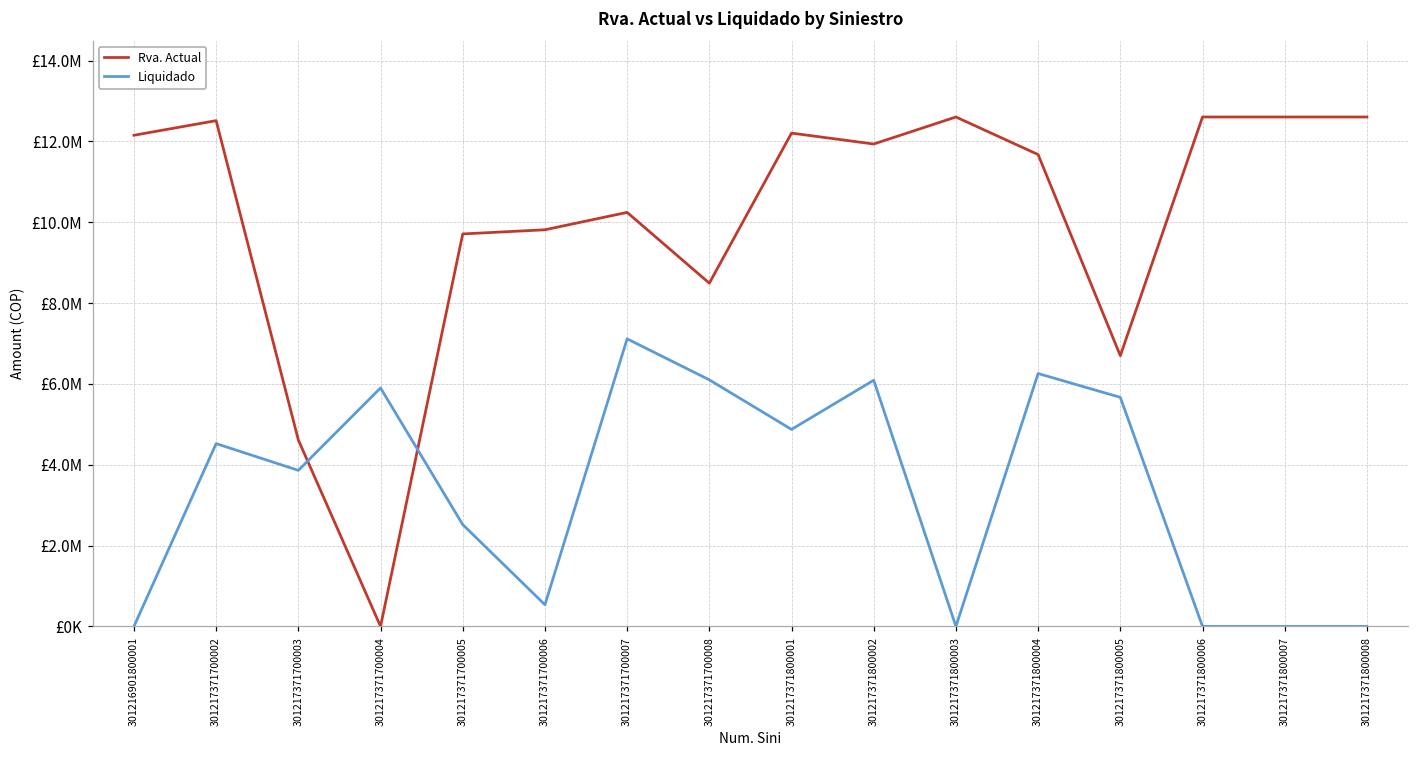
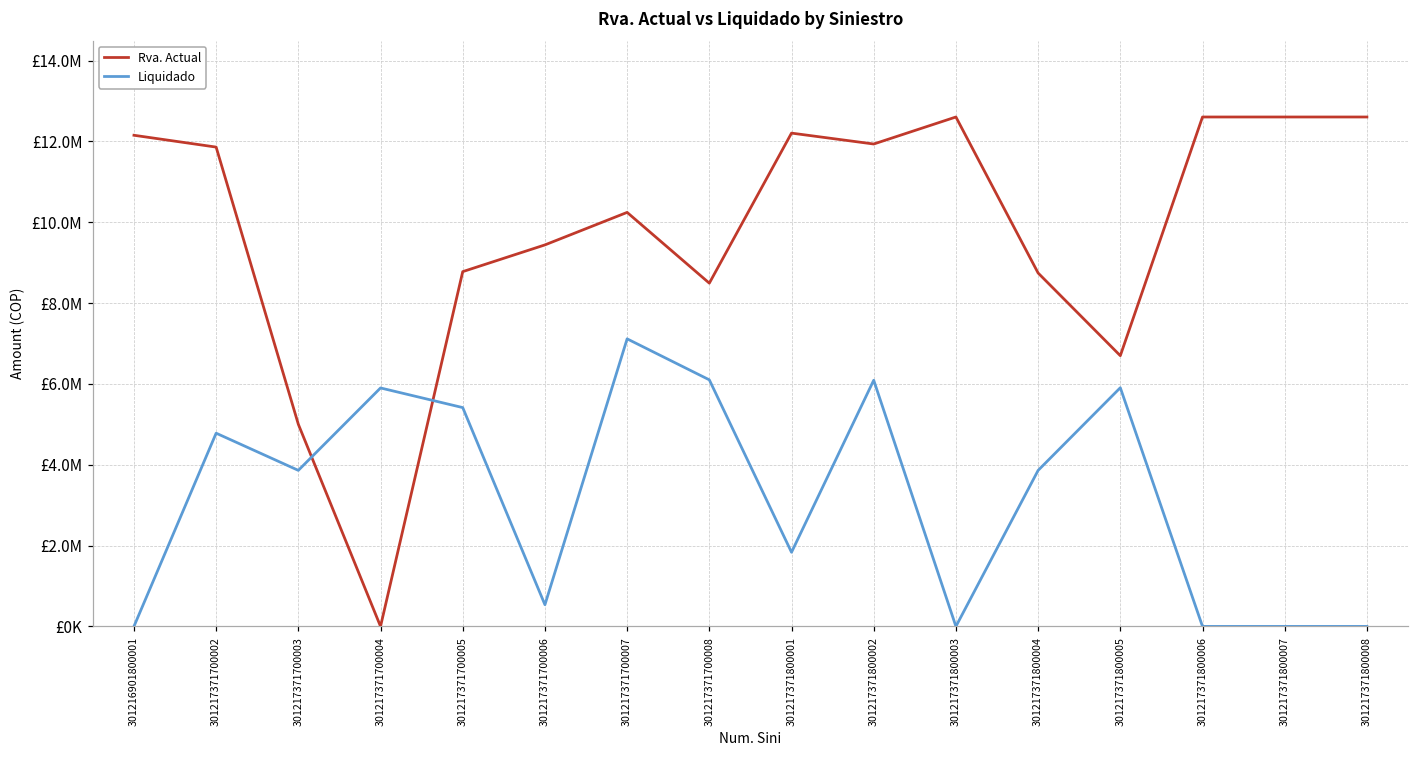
  {
    "Rva. Actual": {
      "301216901800001": "£12200000",
-     "301217371700002": "£12500000",
-     "301217371700003": "£4600000",
+     "301217371700002": "£11900000",
+     "301217371700003": "£5000000",
      "301217371700004": "£0",
-     "301217371700005": "£9700000",
-     "301217371700006": "£9800000",
+     "301217371700005": "£8800000",
+     "301217371700006": "£9400000",
      "301217371700007": "£10200000",
      "301217371700008": "£8500000",
      "301217371800001": "£12200000",
      "301217371800002": "£11900000",
      "301217371800003": "£12600000",
-     "301217371800004": "£11700000",
+     "301217371800004": "£8700000",
      "301217371800005": "£6700000",
      "301217371800006": "£12600000",
      "301217371800007": "£12600000",
      "301217371800008": "£12600000"
    },
    "Liquidado": {
      "301216901800001": "£0",
-     "301217371700002": "£4500000",
+     "301217371700002": "£4800000",
      "301217371700003": "£3900000",
      "301217371700004": "£5900000",
-     "301217371700005": "£2500000",
+     "301217371700005": "£5400000",
      "301217371700006": "£500000",
      "301217371700007": "£7100000",
      "301217371700008": "£6100000",
-     "301217371800001": "£4900000",
+     "301217371800001": "£1800000",
      "301217371800002": "£6100000",
      "301217371800003": "£0",
-     "301217371800004": "£6300000",
-     "301217371800005": "£5700000",
+     "301217371800004": "£3900000",
+     "301217371800005": "£5900000",
      "301217371800006": "£0",
      "301217371800007": "£0",
      "301217371800008": "£0"
    }
  }
